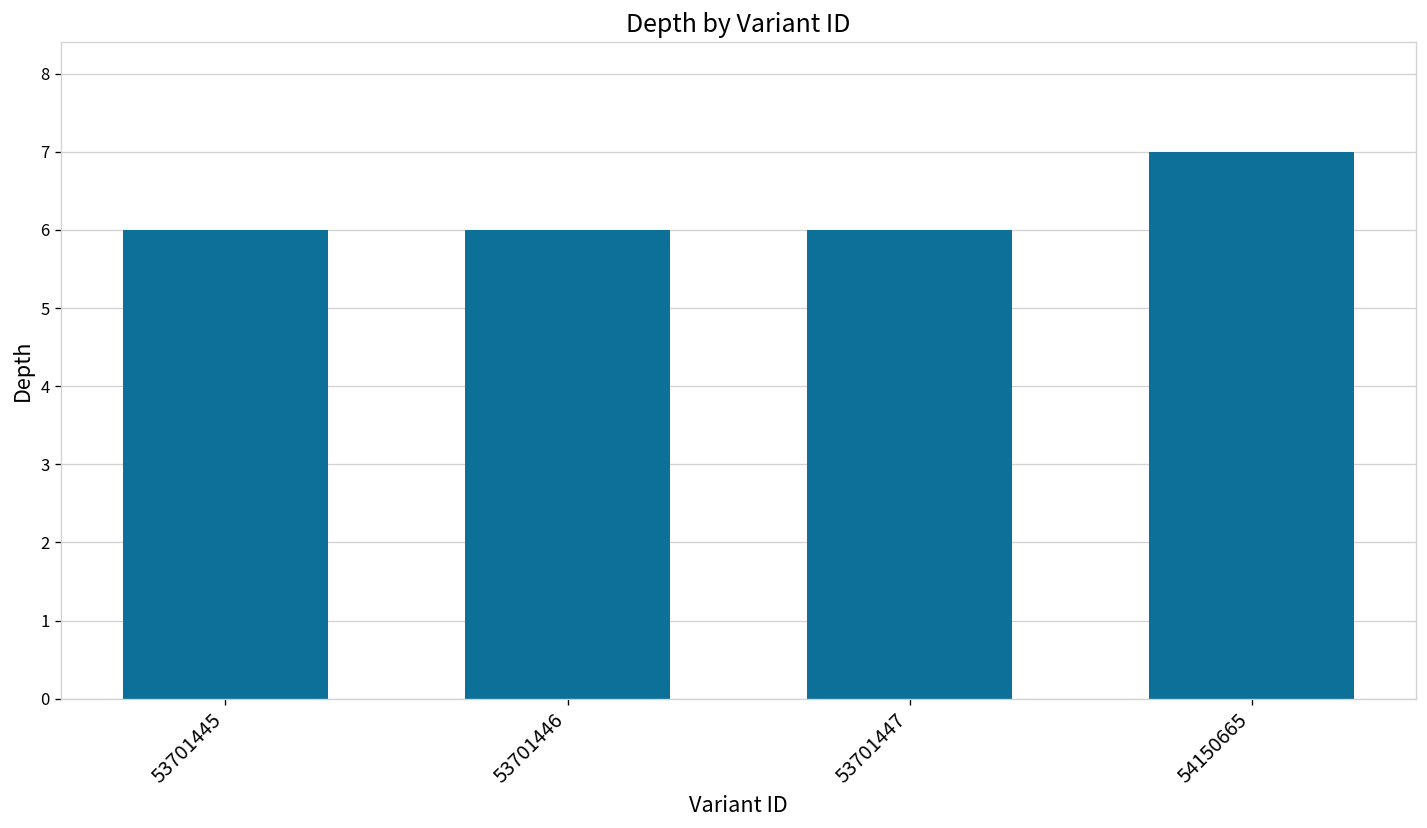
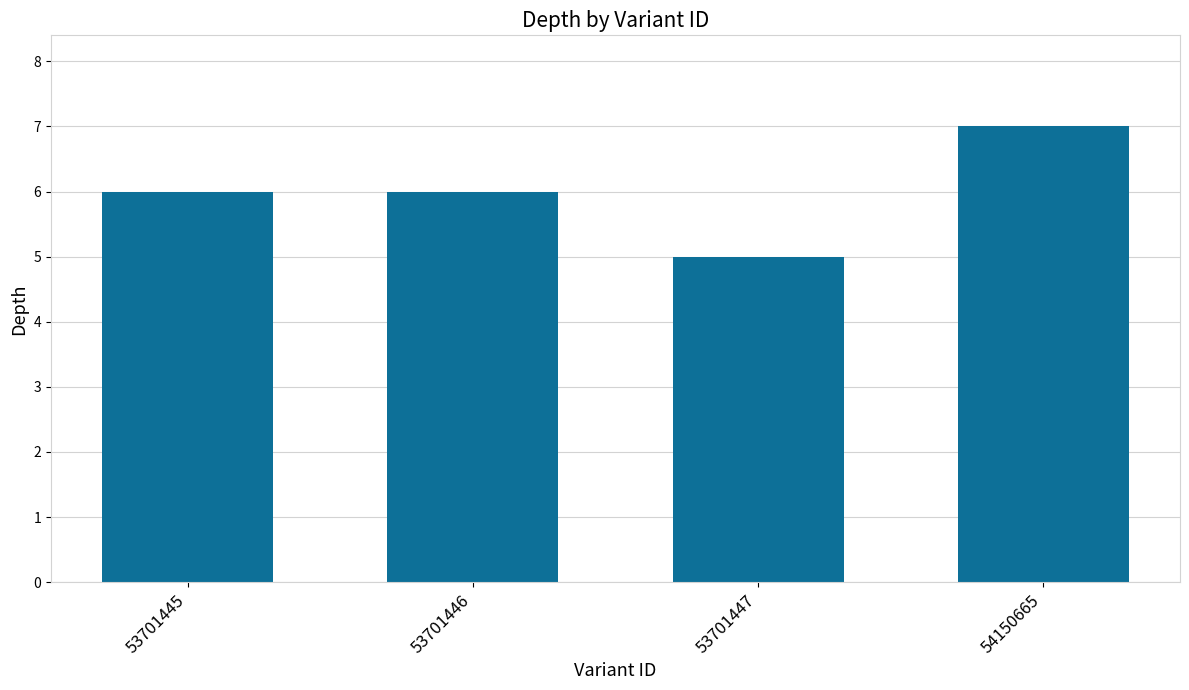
  {
    "53701445": 6,
    "53701446": 6,
-   "53701447": 6,
+   "53701447": 5,
    "54150665": 7
  }
